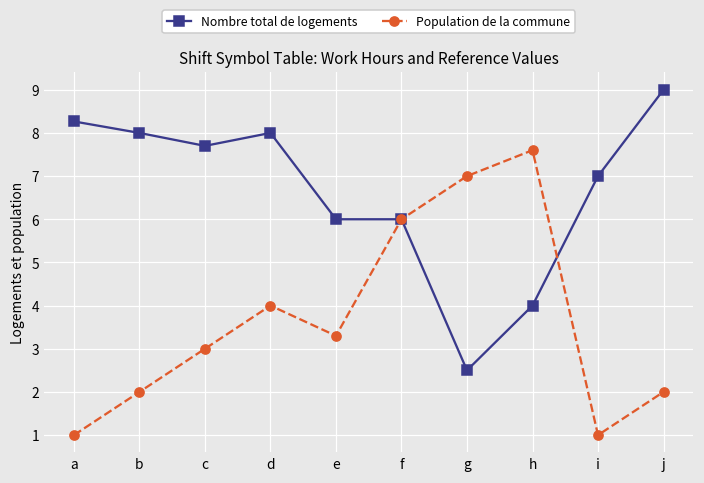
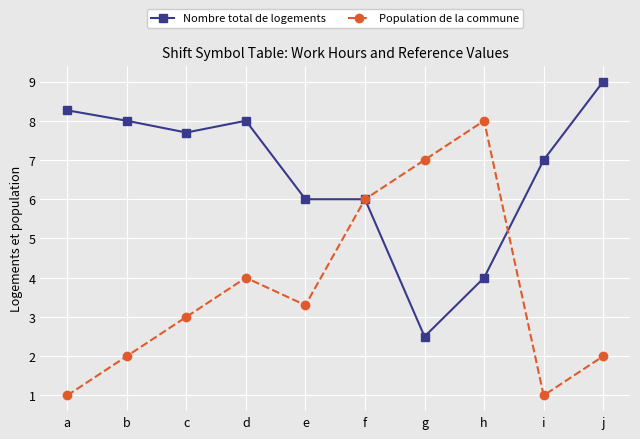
  {
    "Nombre total de logements": {
      "a": 8.3,
      "b": 8.0,
      "c": 7.7,
      "d": 8.0,
      "e": 6.0,
      "g": 2.5,
      "h": 4.0,
      "i": 7.0,
      "j": 9.0
    },
    "Population de la commune": {
      "a": 1.0,
      "b": 2.0,
      "c": 3.0,
      "d": 4.0,
      "e": 3.3,
      "g": 7.0,
-     "h": 7.6,
+     "h": 8.0,
      "i": 1.0,
      "j": 2.0
    }
  }
